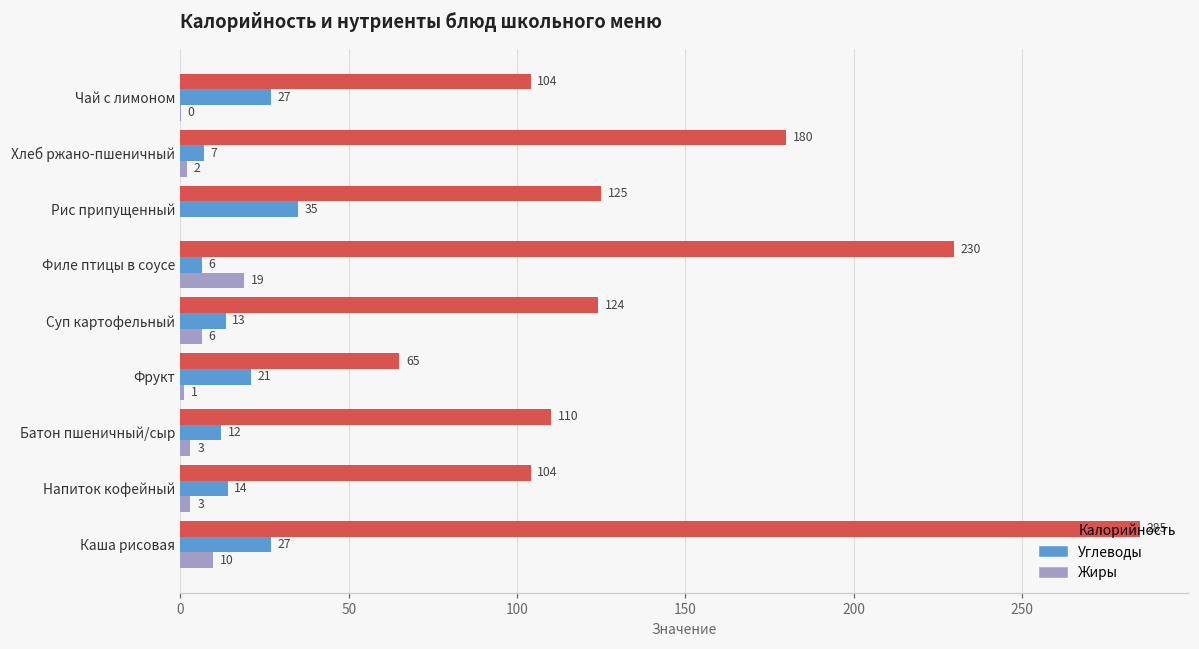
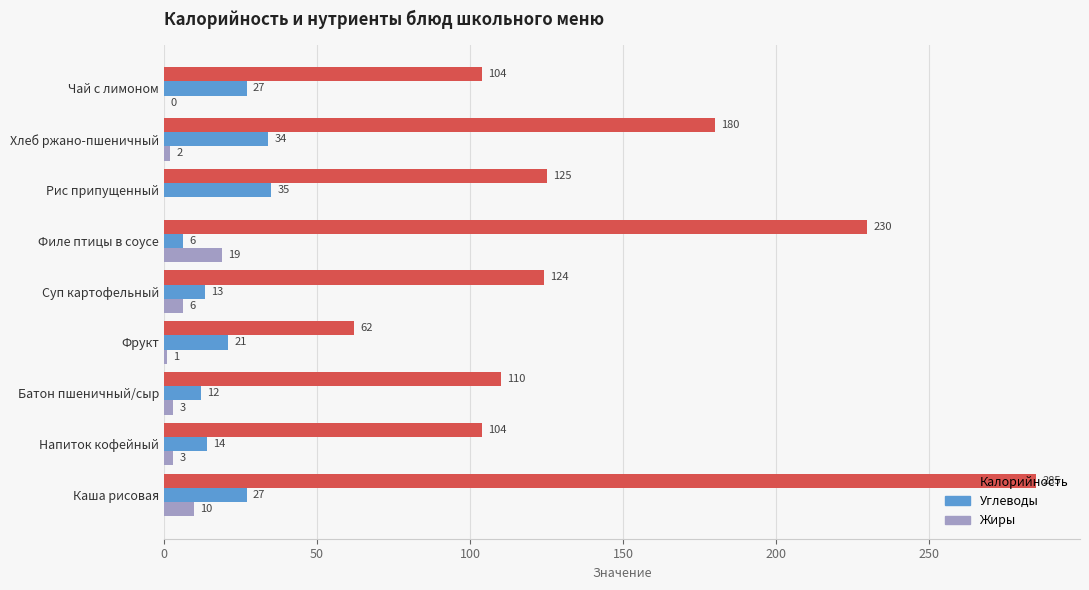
  {
    "Калорийность": {
      "Чай с лимоном": 104,
      "Хлеб ржано-пшеничный": 180,
      "Рис припущенный": 125,
      "Филе птицы в соусе": 230,
      "Суп картофельный": 124,
-     "Фрукт": 65,
+     "Фрукт": 62,
      "Батон пшеничный/сыр": 110,
      "Напиток кофейный": 104,
      "Каша рисовая": 285
    },
    "Углеводы": {
      "Чай с лимоном": 27,
-     "Хлеб ржано-пшеничный": 7,
+     "Хлеб ржано-пшеничный": 34,
      "Рис припущенный": 35,
      "Филе птицы в соусе": 6,
      "Суп картофельный": 13,
      "Фрукт": 21,
      "Батон пшеничный/сыр": 12,
      "Напиток кофейный": 14,
      "Каша рисовая": 27
    },
    "Жиры": {
      "Чай с лимоном": 0,
      "Хлеб ржано-пшеничный": 2,
      "Филе птицы в соусе": 19,
      "Суп картофельный": 6,
      "Фрукт": 1,
      "Батон пшеничный/сыр": 3,
      "Напиток кофейный": 3,
      "Каша рисовая": 10
    }
  }
